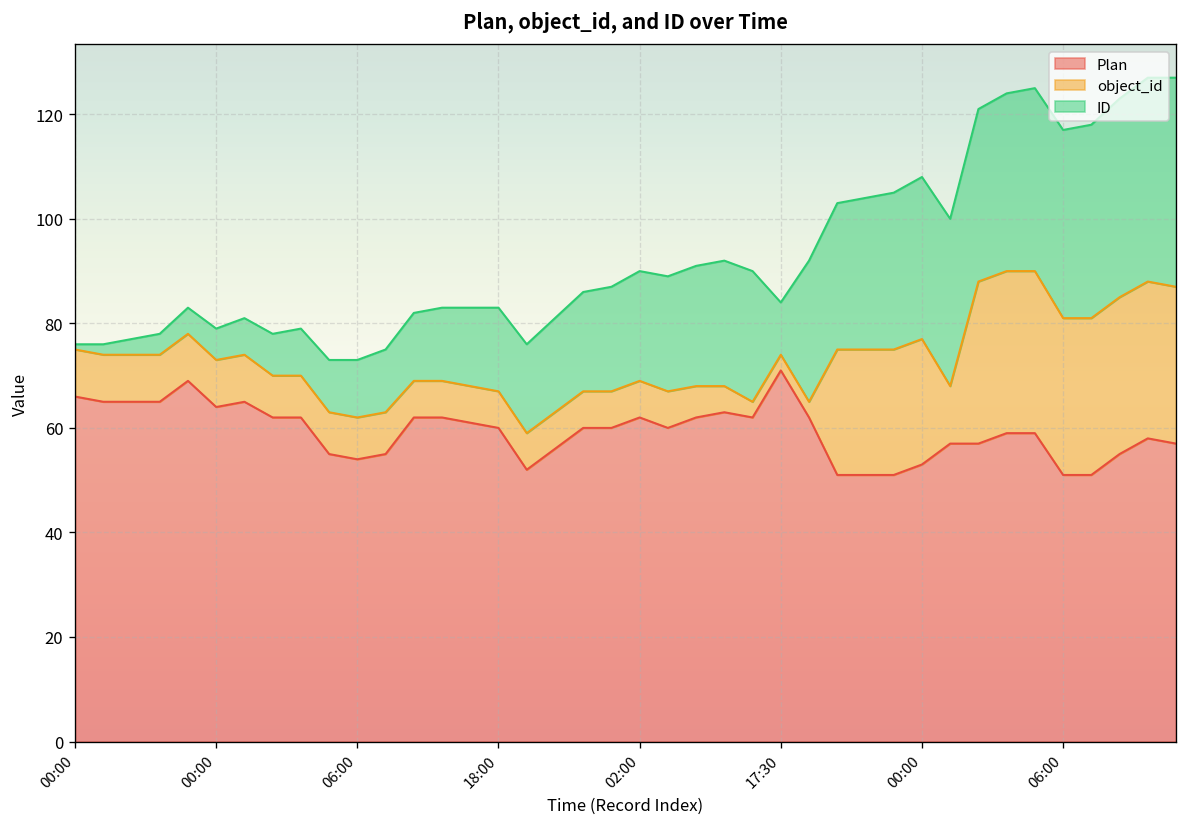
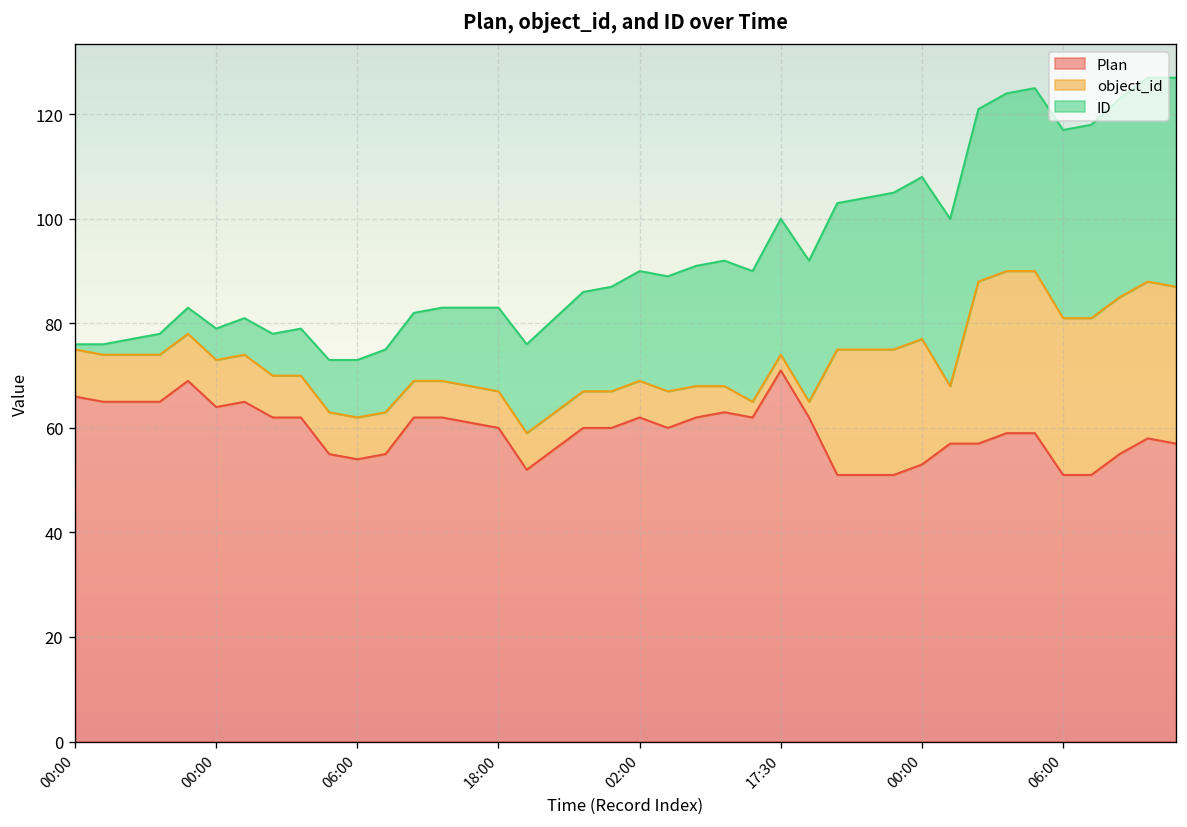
  {
    "Plan": {
      "17:30": 71
    },
    "object_id": {
      "17:30": 3
    },
    "ID": {
-     "17:30": 10
+     "17:30": 26
    }
  }
